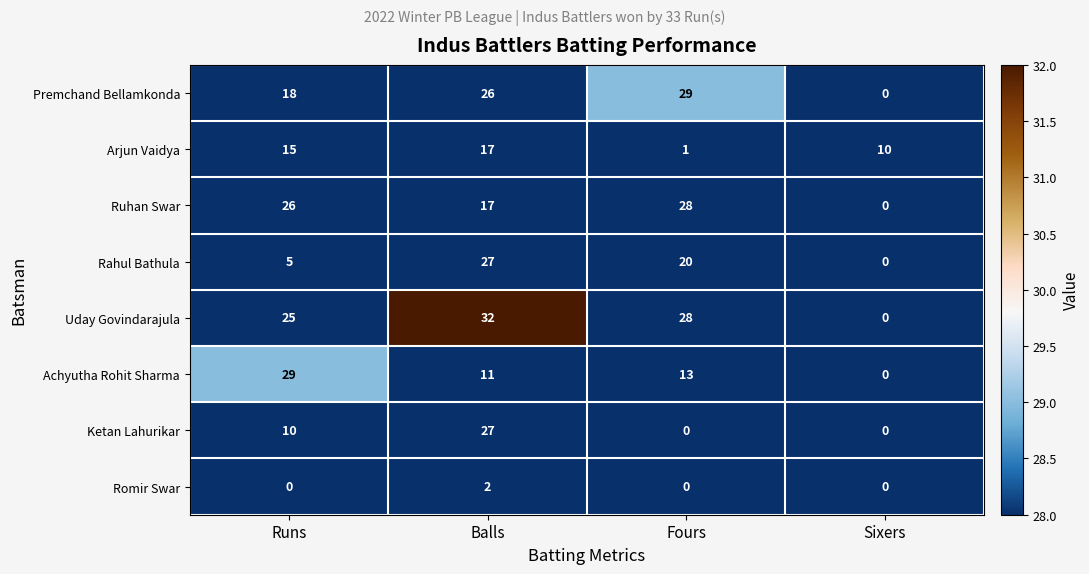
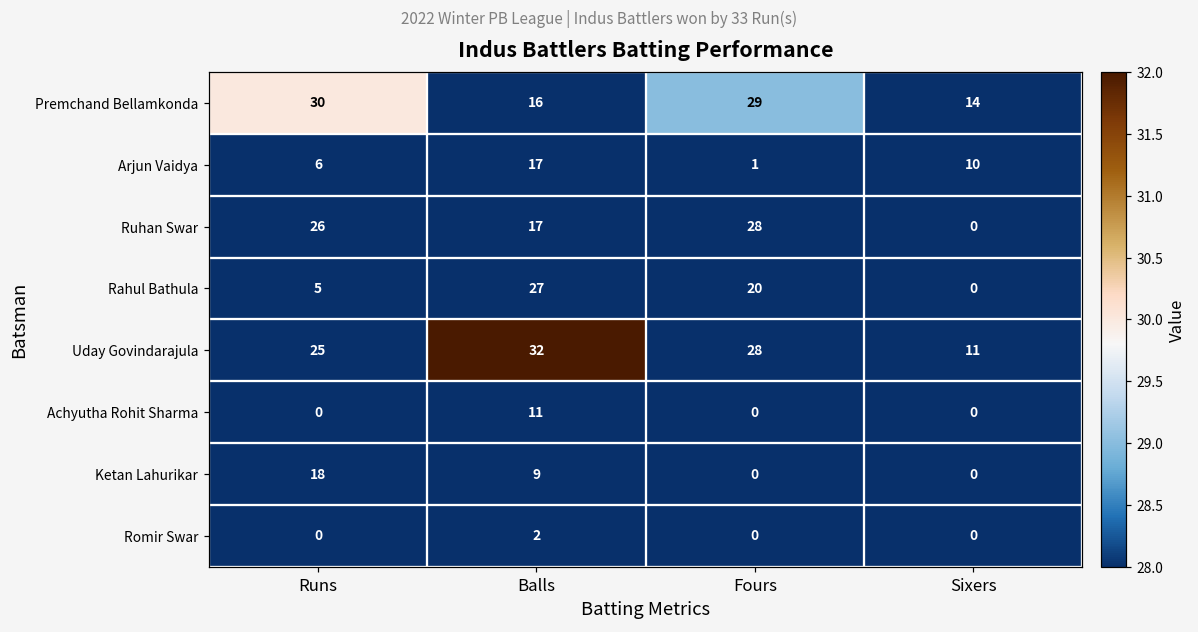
  {
    "Premchand Bellamkonda": {
-     "Runs": 18,
-     "Balls": 26,
+     "Runs": 30,
+     "Balls": 16,
      "Fours": 29,
-     "Sixers": 0
+     "Sixers": 14
    },
    "Arjun Vaidya": {
-     "Runs": 15,
+     "Runs": 6,
      "Balls": 17,
      "Fours": 1,
      "Sixers": 10
    },
    "Ruhan Swar": {
      "Runs": 26,
      "Balls": 17,
      "Fours": 28,
      "Sixers": 0
    },
    "Rahul Bathula": {
      "Runs": 5,
      "Balls": 27,
      "Fours": 20,
      "Sixers": 0
    },
    "Uday Govindarajula": {
      "Runs": 25,
      "Balls": 32,
      "Fours": 28,
-     "Sixers": 0
+     "Sixers": 11
    },
    "Achyutha Rohit Sharma": {
-     "Runs": 29,
+     "Runs": 0,
      "Balls": 11,
-     "Fours": 13,
+     "Fours": 0,
      "Sixers": 0
    },
    "Ketan Lahurikar": {
-     "Runs": 10,
-     "Balls": 27,
+     "Runs": 18,
+     "Balls": 9,
      "Fours": 0,
      "Sixers": 0
    },
    "Romir Swar": {
      "Runs": 0,
      "Balls": 2,
      "Fours": 0,
      "Sixers": 0
    }
  }
